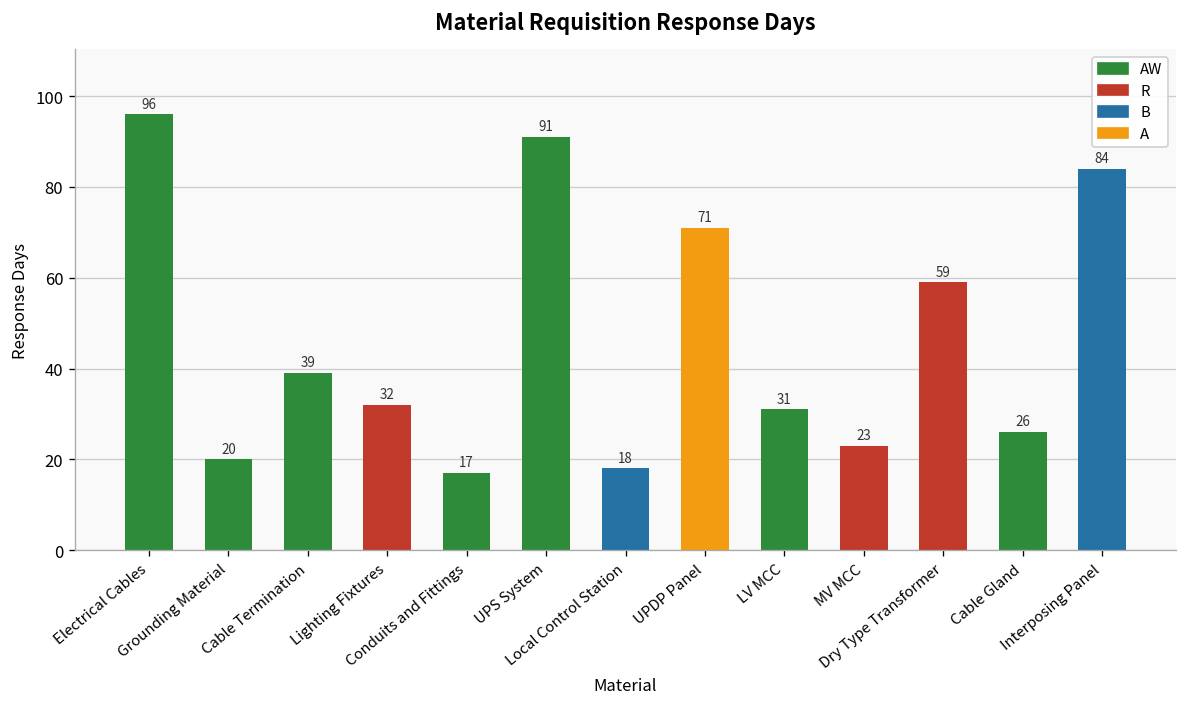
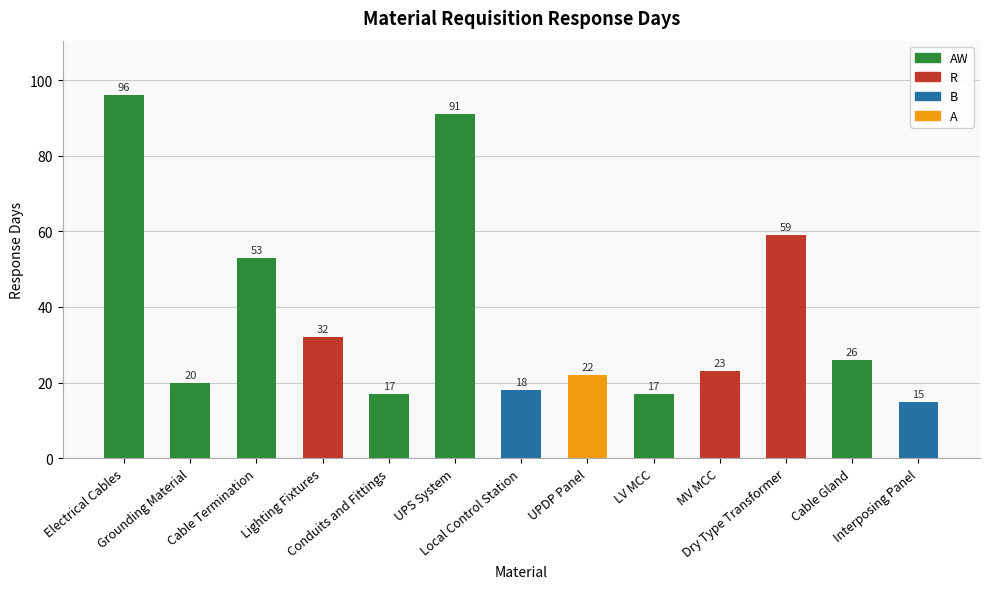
  {
    "Electrical Cables": 96,
    "Grounding Material": 20,
-   "Cable Termination": 39,
+   "Cable Termination": 53,
    "Lighting Fixtures": 32,
    "Conduits and Fittings": 17,
    "UPS System": 91,
    "Local Control Station": 18,
-   "UPDP Panel": 71,
-   "LV MCC": 31,
+   "UPDP Panel": 22,
+   "LV MCC": 17,
    "MV MCC": 23,
    "Dry Type Transformer": 59,
    "Cable Gland": 26,
-   "Interposing Panel": 84
+   "Interposing Panel": 15
  }
